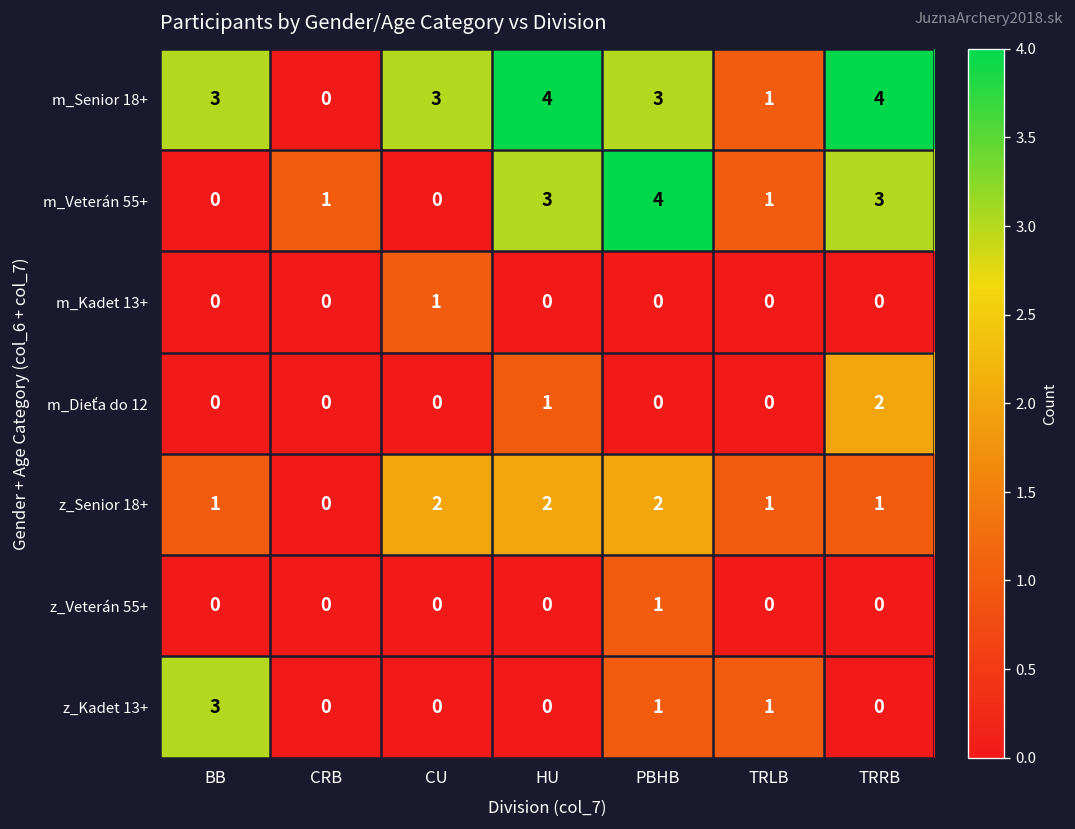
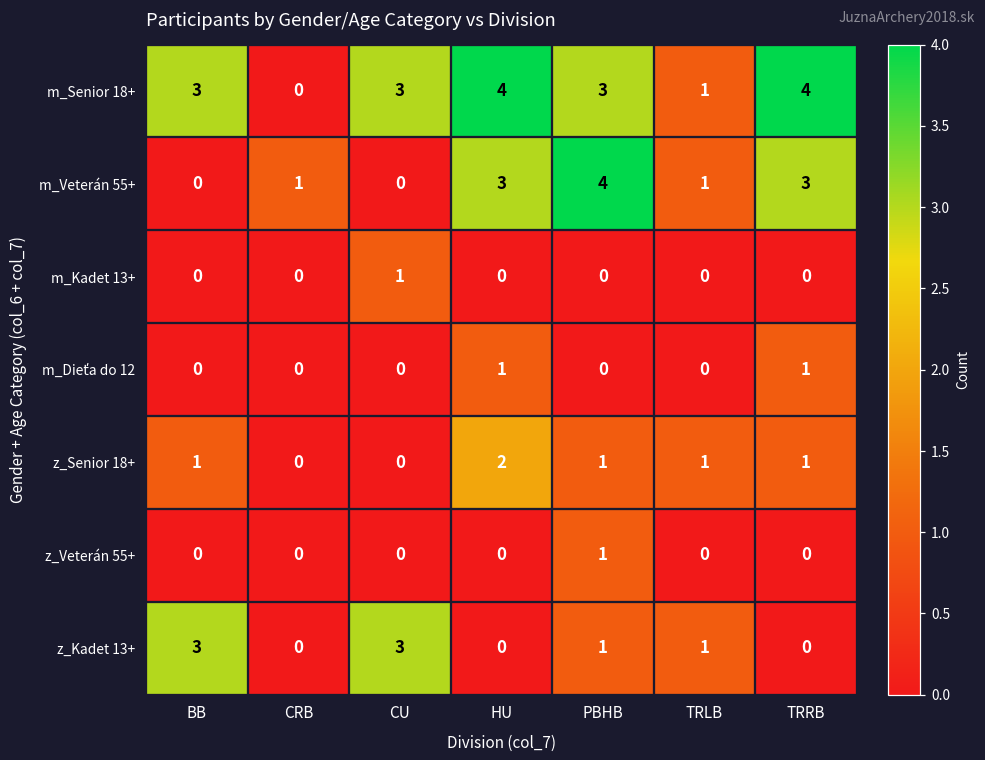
  {
    "m_Senior 18+": {
      "BB": 3,
      "CRB": 0,
      "CU": 3,
      "HU": 4,
      "PBHB": 3,
      "TRLB": 1,
      "TRRB": 4
    },
    "m_Veterán 55+": {
      "BB": 0,
      "CRB": 1,
      "CU": 0,
      "HU": 3,
      "PBHB": 4,
      "TRLB": 1,
      "TRRB": 3
    },
    "m_Kadet 13+": {
      "BB": 0,
      "CRB": 0,
      "CU": 1,
      "HU": 0,
      "PBHB": 0,
      "TRLB": 0,
      "TRRB": 0
    },
    "m_Dieťa do 12": {
      "BB": 0,
      "CRB": 0,
      "CU": 0,
      "HU": 1,
      "PBHB": 0,
      "TRLB": 0,
-     "TRRB": 2
+     "TRRB": 1
    },
    "z_Senior 18+": {
      "BB": 1,
      "CRB": 0,
-     "CU": 2,
+     "CU": 0,
      "HU": 2,
-     "PBHB": 2,
+     "PBHB": 1,
      "TRLB": 1,
      "TRRB": 1
    },
    "z_Veterán 55+": {
      "BB": 0,
      "CRB": 0,
      "CU": 0,
      "HU": 0,
      "PBHB": 1,
      "TRLB": 0,
      "TRRB": 0
    },
    "z_Kadet 13+": {
      "BB": 3,
      "CRB": 0,
-     "CU": 0,
+     "CU": 3,
      "HU": 0,
      "PBHB": 1,
      "TRLB": 1,
      "TRRB": 0
    }
  }
